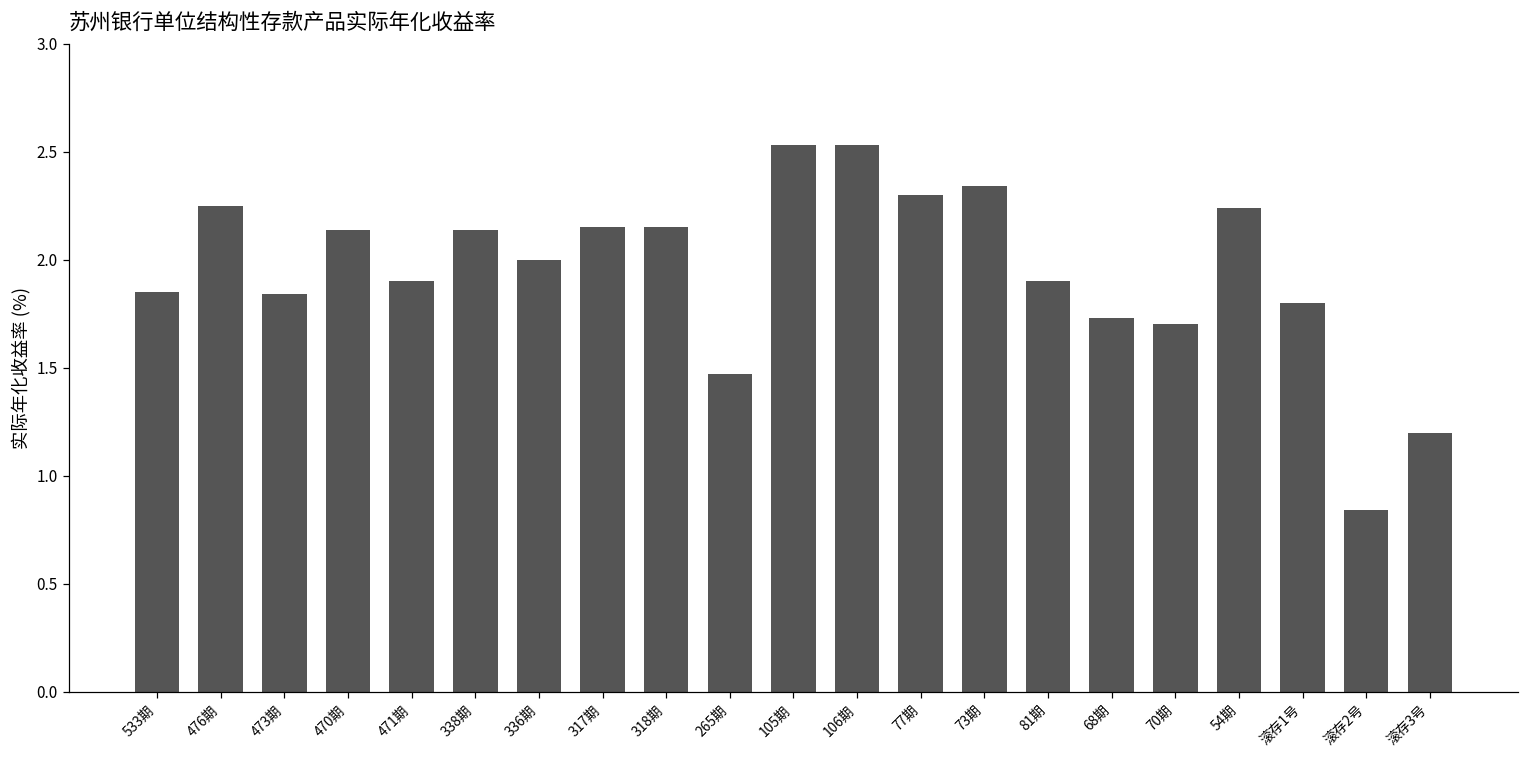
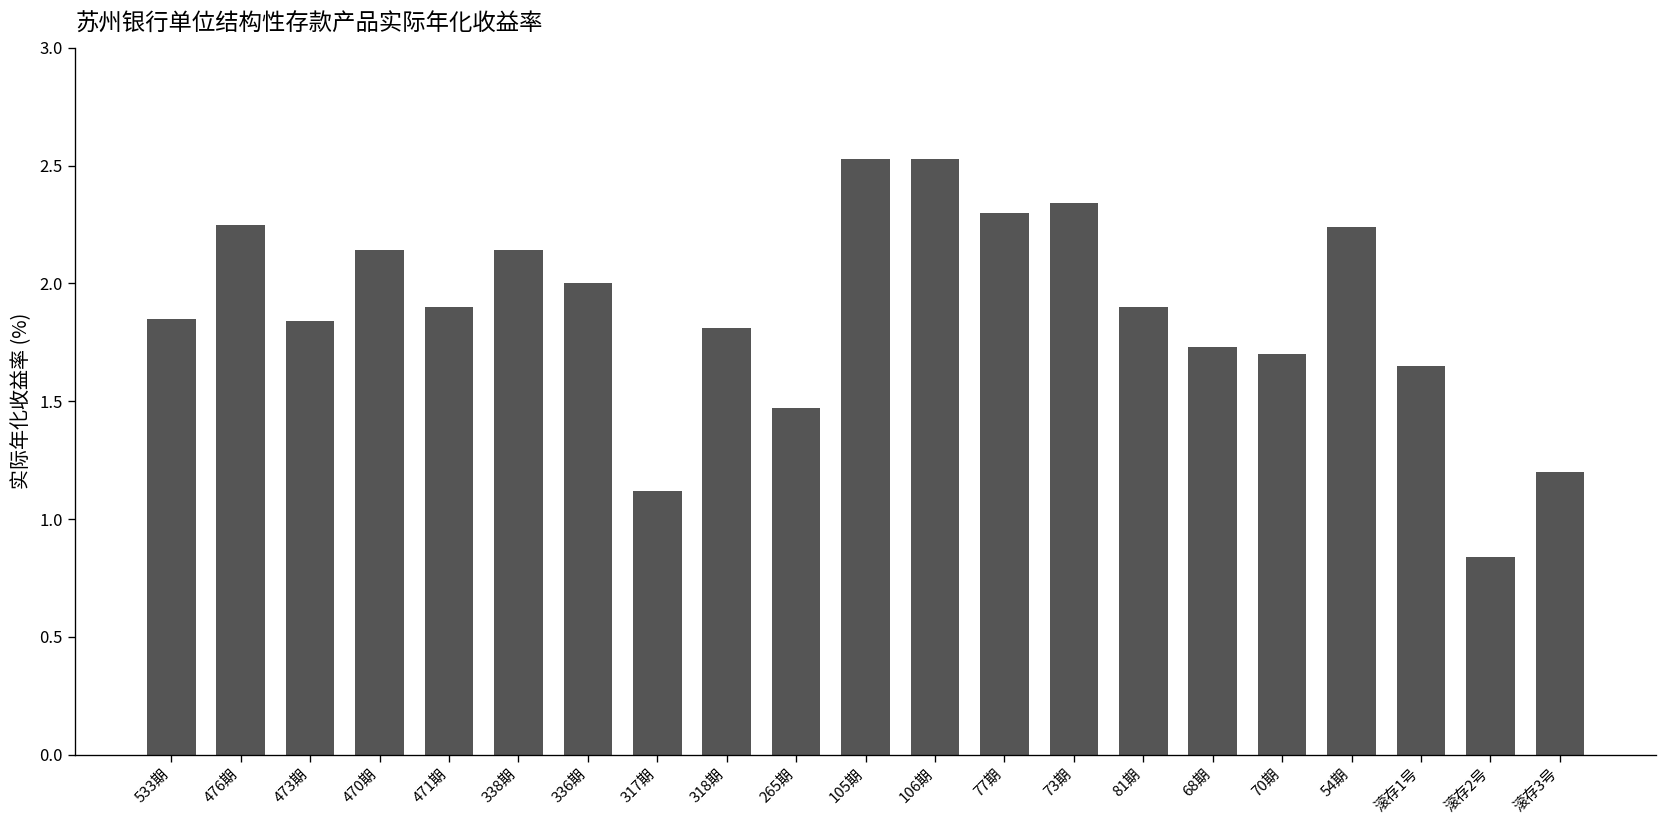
  {
    "533期": 1.85,
    "476期": 2.25,
    "473期": 1.84,
    "470期": 2.14,
    "471期": 1.90,
    "338期": 2.14,
    "336期": 2.00,
-   "317期": 2.15,
-   "318期": 2.15,
+   "317期": 1.12,
+   "318期": 1.81,
    "265期": 1.47,
    "105期": 2.53,
    "106期": 2.53,
    "77期": 2.30,
    "73期": 2.34,
    "81期": 1.90,
    "68期": 1.73,
    "70期": 1.70,
    "54期": 2.24,
-   "滚存1号": 1.80,
+   "滚存1号": 1.65,
    "滚存2号": 0.84,
    "滚存3号": 1.20
  }
